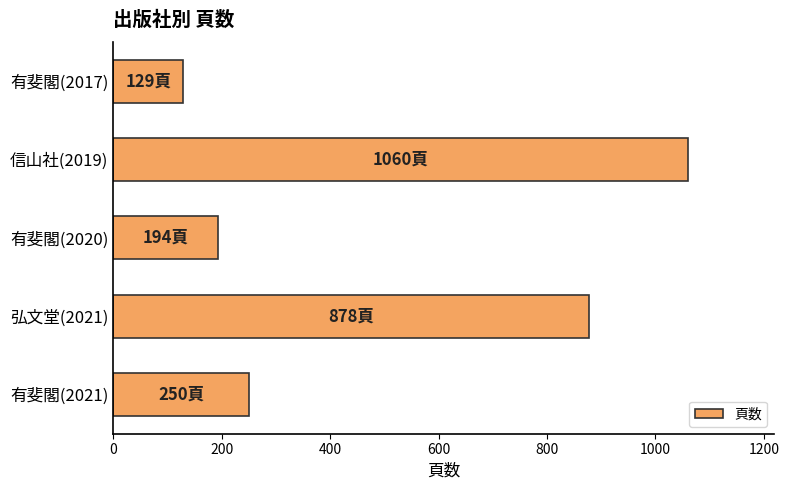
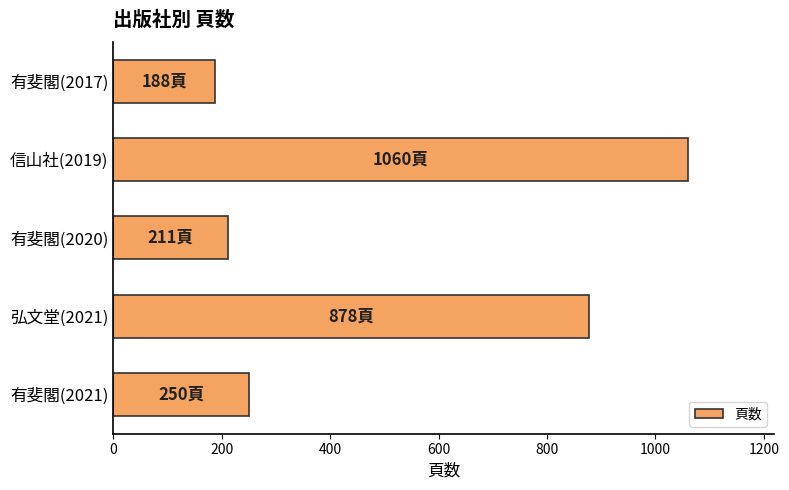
  {
-   "有斐閣(2017)": "129頁",
+   "有斐閣(2017)": "188頁",
    "信山社(2019)": "1060頁",
-   "有斐閣(2020)": "194頁",
+   "有斐閣(2020)": "211頁",
    "弘文堂(2021)": "878頁",
    "有斐閣(2021)": "250頁"
  }
